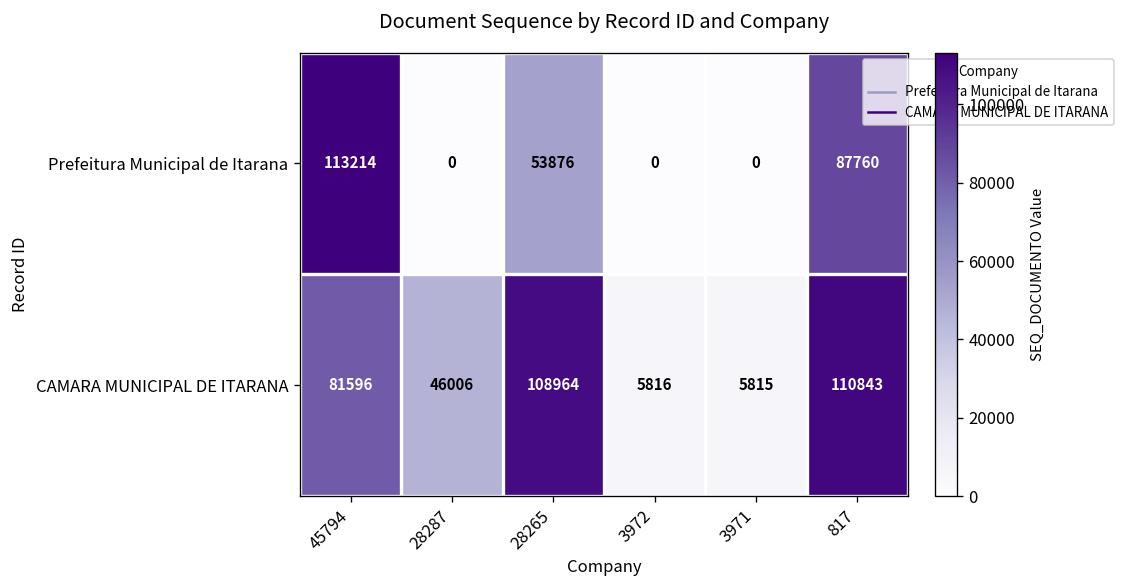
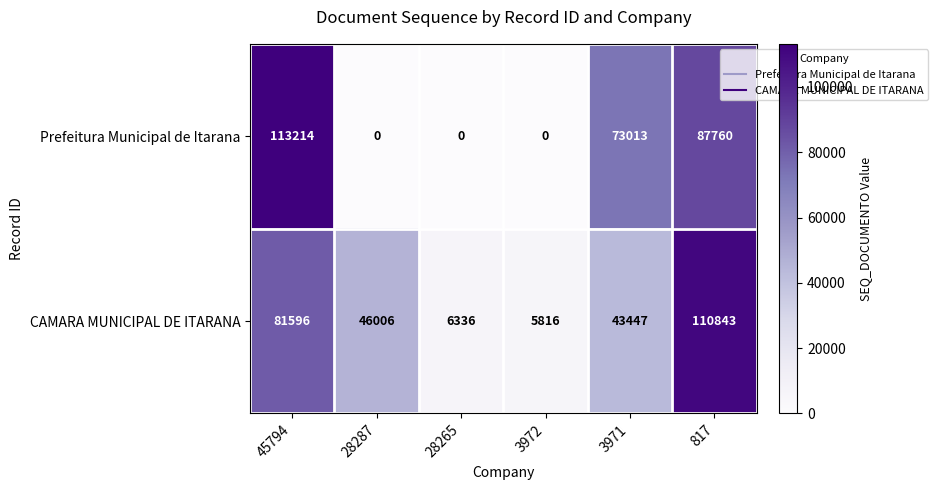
  {
    "Prefeitura Municipal de Itarana": {
      "45794": 113214,
      "28287": 0,
-     "28265": 53876,
+     "28265": 0,
      "3972": 0,
-     "3971": 0,
+     "3971": 73013,
      "817": 87760
    },
    "CAMARA MUNICIPAL DE ITARANA": {
      "45794": 81596,
      "28287": 46006,
-     "28265": 108964,
+     "28265": 6336,
      "3972": 5816,
-     "3971": 5815,
+     "3971": 43447,
      "817": 110843
    }
  }
